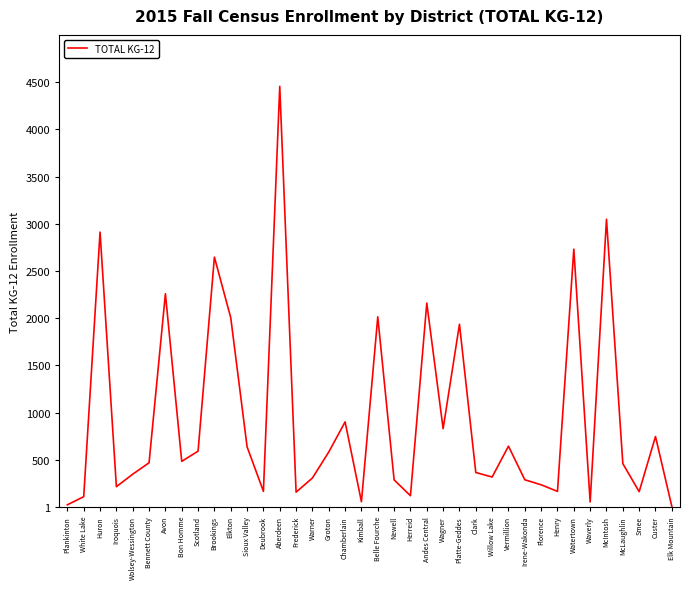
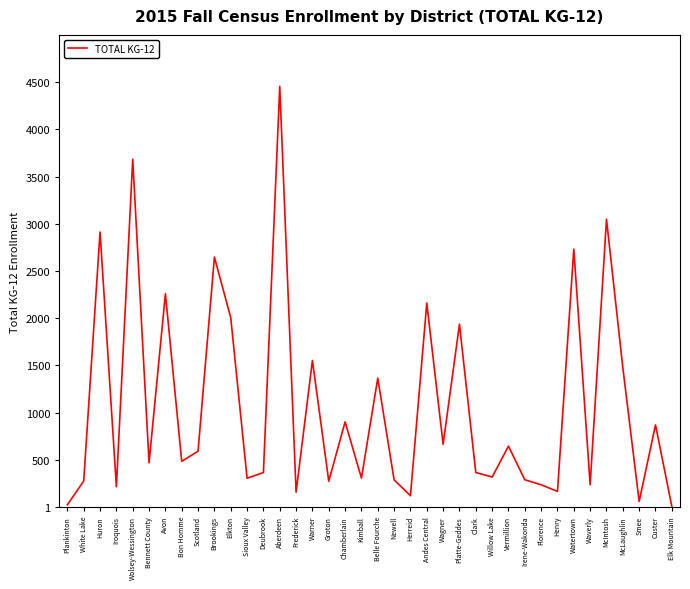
  {
    "Plankinton": 0,
-   "White Lake": 100,
+   "White Lake": 300,
    "Huron": 2900,
    "Iroquois": 200,
-   "Wolsey-Wessington": 300,
+   "Wolsey-Wessington": 3700,
    "Bennett County": 500,
    "Avon": 2300,
    "Bon Homme": 500,
    "Scotland": 600,
    "Brookings": 2600,
    "Elkton": 2000,
-   "Sioux Valley": 600,
-   "Deubrook": 200,
+   "Sioux Valley": 300,
+   "Deubrook": 400,
    "Aberdeen": 4500,
    "Frederick": 200,
-   "Warner": 300,
-   "Groton": 600,
+   "Warner": 1600,
+   "Groton": 300,
    "Chamberlain": 900,
-   "Kimball": 100,
-   "Belle Fourche": 2000,
+   "Kimball": 300,
+   "Belle Fourche": 1400,
    "Newell": 300,
    "Herreid": 100,
    "Andes Central": 2200,
-   "Wagner": 800,
+   "Wagner": 700,
    "Platte-Geddes": 1900,
    "Clark": 400,
    "Willow Lake": 300,
    "Vermillion": 600,
    "Irene-Wakonda": 300,
    "Florence": 200,
    "Henry": 200,
    "Watertown": 2700,
-   "Waverly": 100,
+   "Waverly": 200,
    "McIntosh": 3000,
-   "McLaughlin": 500,
-   "Smee": 200,
-   "Custer": 700,
+   "McLaughlin": 1500,
+   "Smee": 100,
+   "Custer": 900,
    "Elk Mountain": 0
  }
